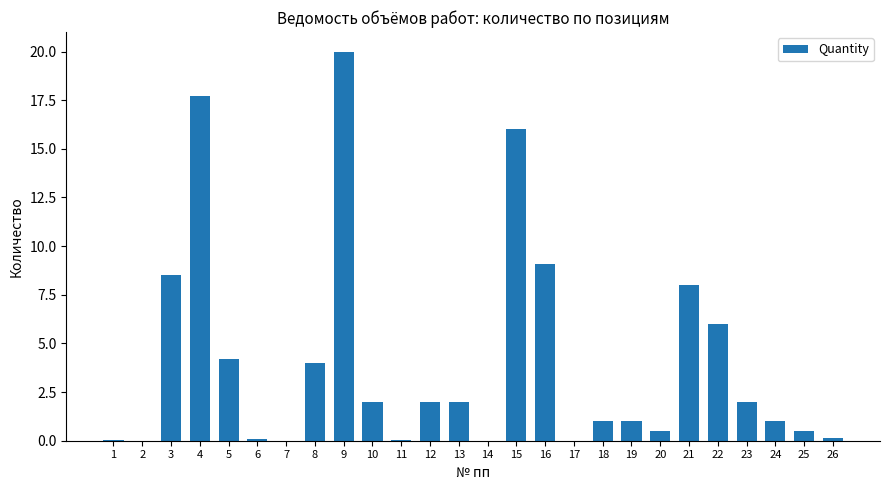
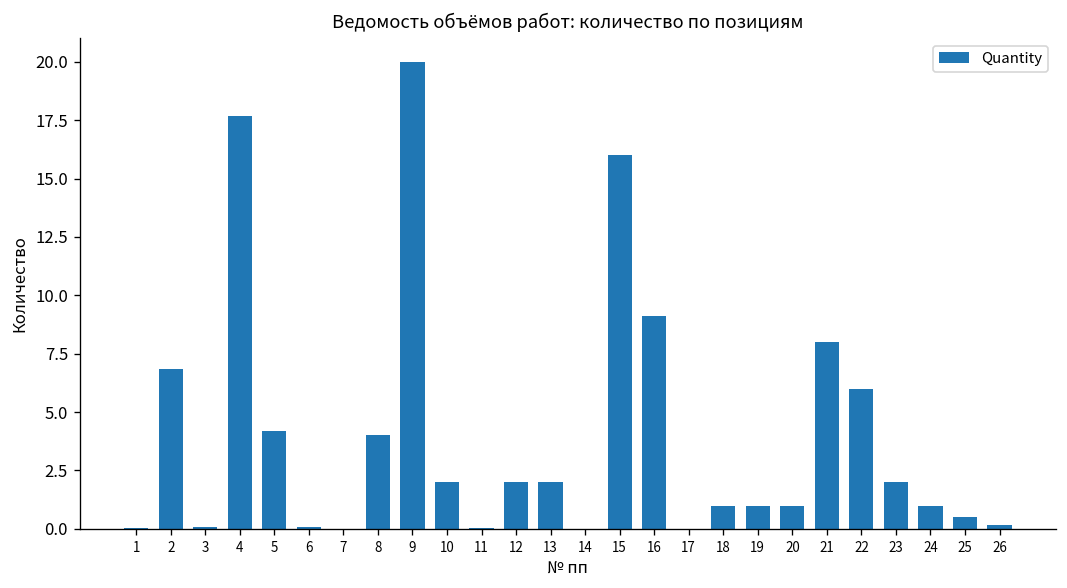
  {
-   "2": 0.0,
-   "3": 8.5,
+   "2": 6.8,
+   "3": 0.1,
    "4": 17.7,
    "5": 4.2,
    "8": 4.0,
    "9": 20.0,
    "10": 2.0,
    "12": 2.0,
    "13": 2.0,
    "15": 16.0,
    "16": 9.1,
    "18": 1.0,
    "19": 1.0,
-   "20": 0.5,
+   "20": 1.0,
    "21": 8.0,
    "22": 6.0,
    "23": 2.0,
    "24": 1.0,
    "25": 0.5,
    "26": 0.2
  }
